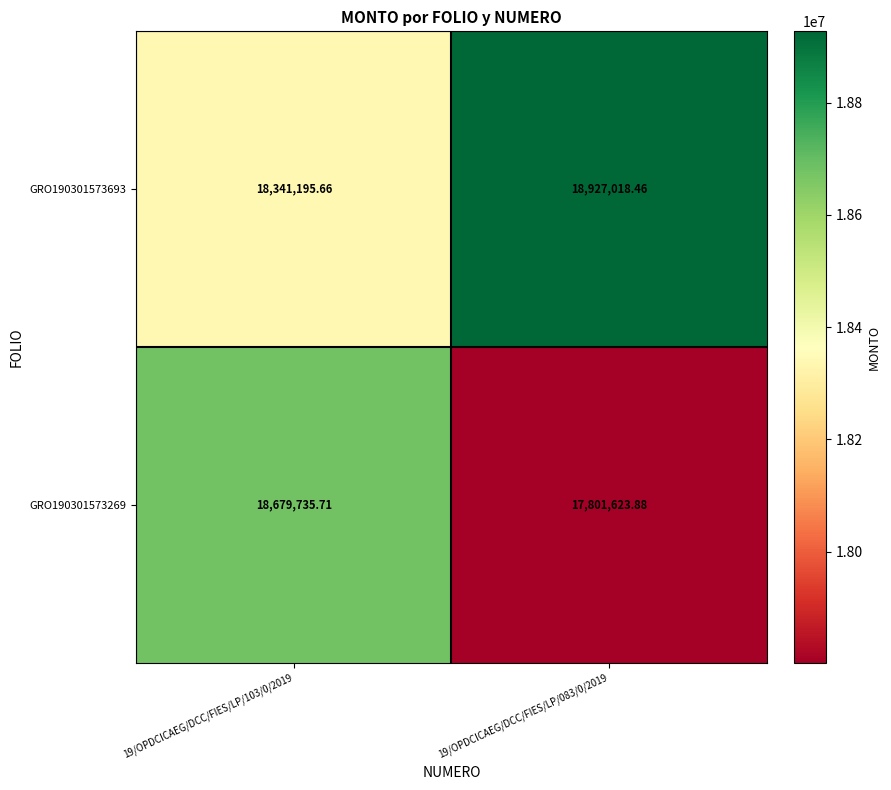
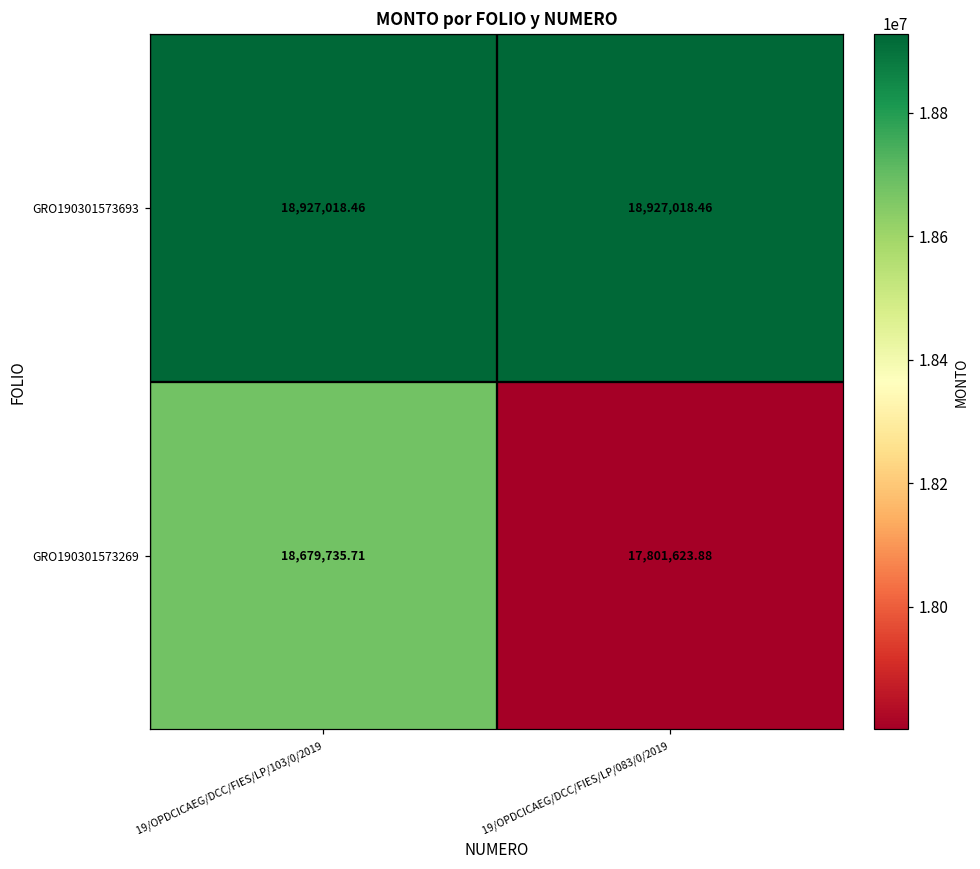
  {
    "GRO190301573693": {
-     "19/OPDCICAEG/DCC/FIES/LP/103/0/2019": "18,341,195.66",
+     "19/OPDCICAEG/DCC/FIES/LP/103/0/2019": "18,927,018.46",
      "19/OPDCICAEG/DCC/FIES/LP/083/0/2019": "18,927,018.46"
    },
    "GRO190301573269": {
      "19/OPDCICAEG/DCC/FIES/LP/103/0/2019": "18,679,735.71",
      "19/OPDCICAEG/DCC/FIES/LP/083/0/2019": "17,801,623.88"
    }
  }
